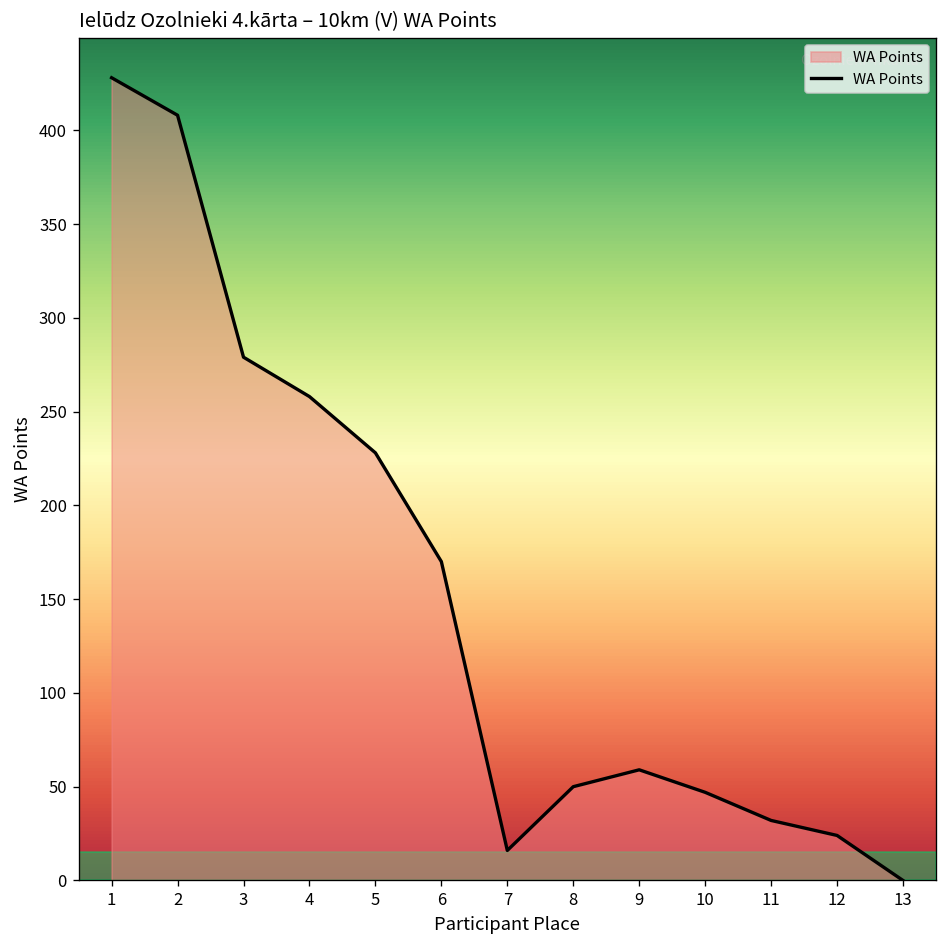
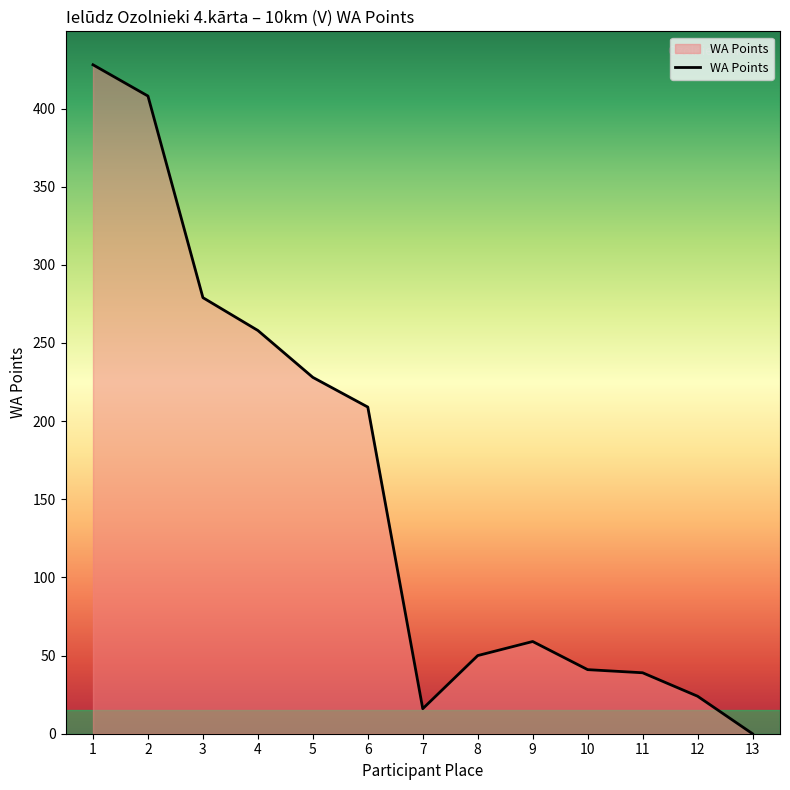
  {
    "1": 428,
    "2": 408,
    "3": 279,
    "4": 258,
    "5": 228,
-   "6": 170,
+   "6": 209,
    "7": 16,
    "8": 50,
    "9": 59,
-   "10": 47,
-   "11": 32,
+   "10": 41,
+   "11": 39,
    "12": 24
  }
